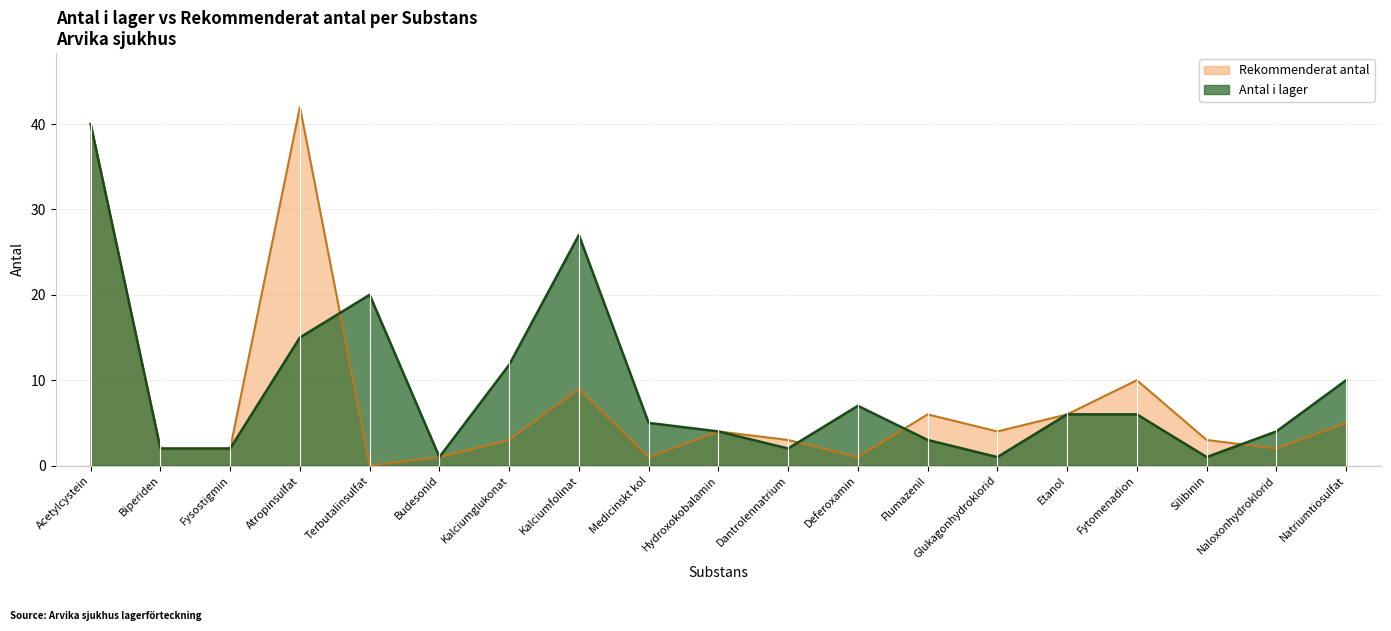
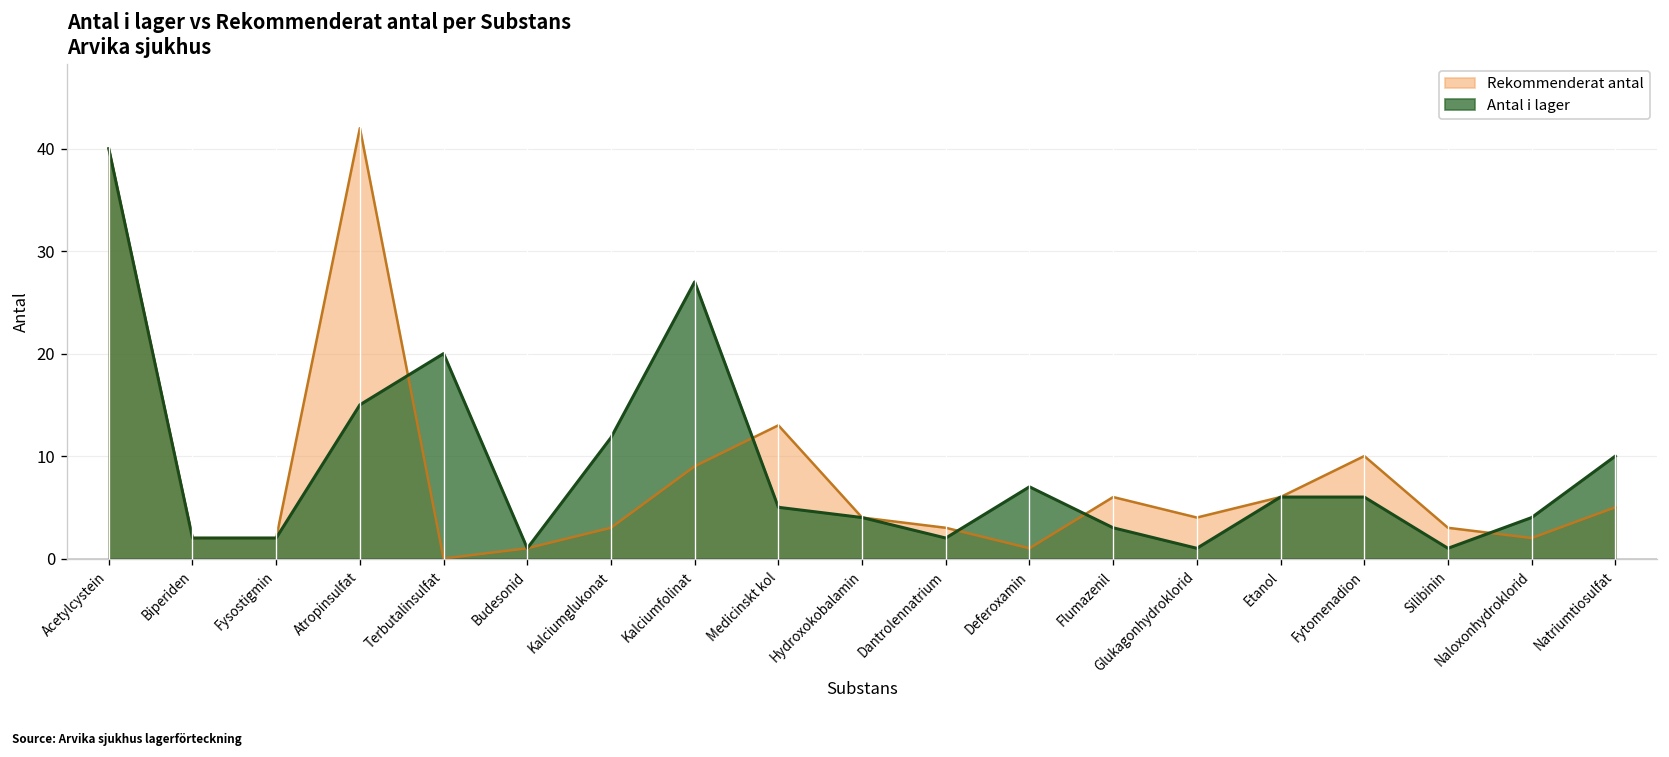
  {
    "Rekommenderat antal": {
      "Atropinsulfat": 42,
      "Terbutalinsulfat": 0,
      "Kalciumglukonat": 3,
      "Kalciumfolinat": 9,
-     "Medicinskt kol": 1,
+     "Medicinskt kol": 13,
      "Dantrolennatrium": 3,
      "Deferoxamin": 1,
      "Flumazenil": 6,
      "Glukagonhydroklorid": 4,
      "Fytomenadion": 10,
      "Silibinin": 3,
      "Naloxonhydroklorid": 2,
      "Natriumtiosulfat": 5
    },
    "Antal i lager": {
      "Atropinsulfat": 15,
      "Terbutalinsulfat": 20,
      "Kalciumglukonat": 12,
      "Kalciumfolinat": 27,
      "Medicinskt kol": 5,
      "Dantrolennatrium": 2,
      "Deferoxamin": 7,
      "Flumazenil": 3,
      "Glukagonhydroklorid": 1,
      "Fytomenadion": 6,
      "Silibinin": 1,
      "Naloxonhydroklorid": 4,
      "Natriumtiosulfat": 10
    }
  }
